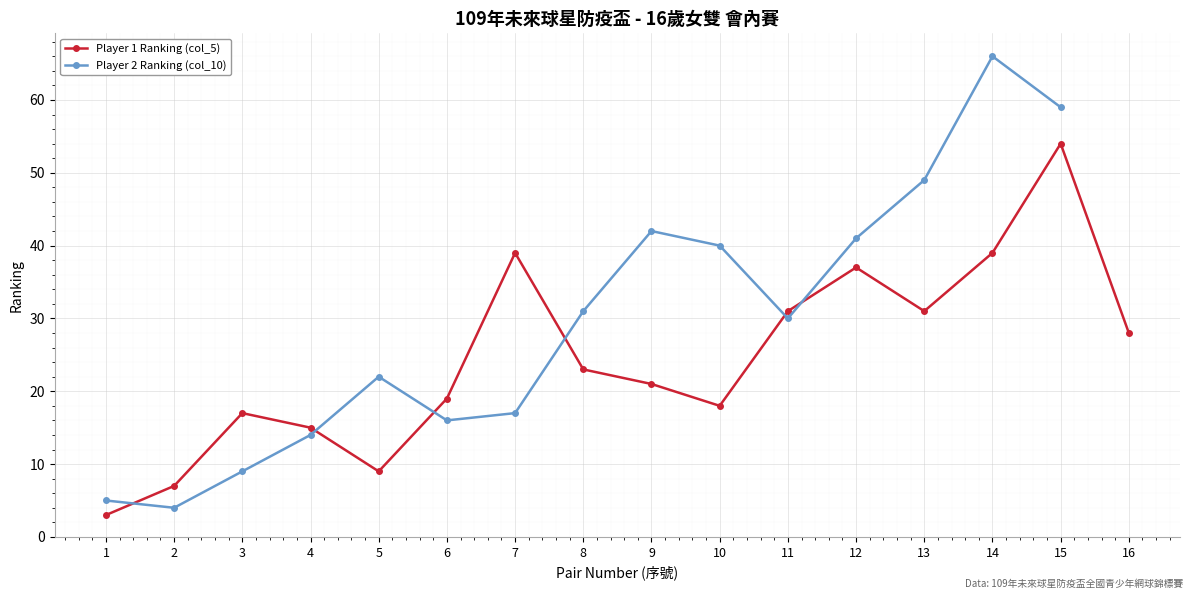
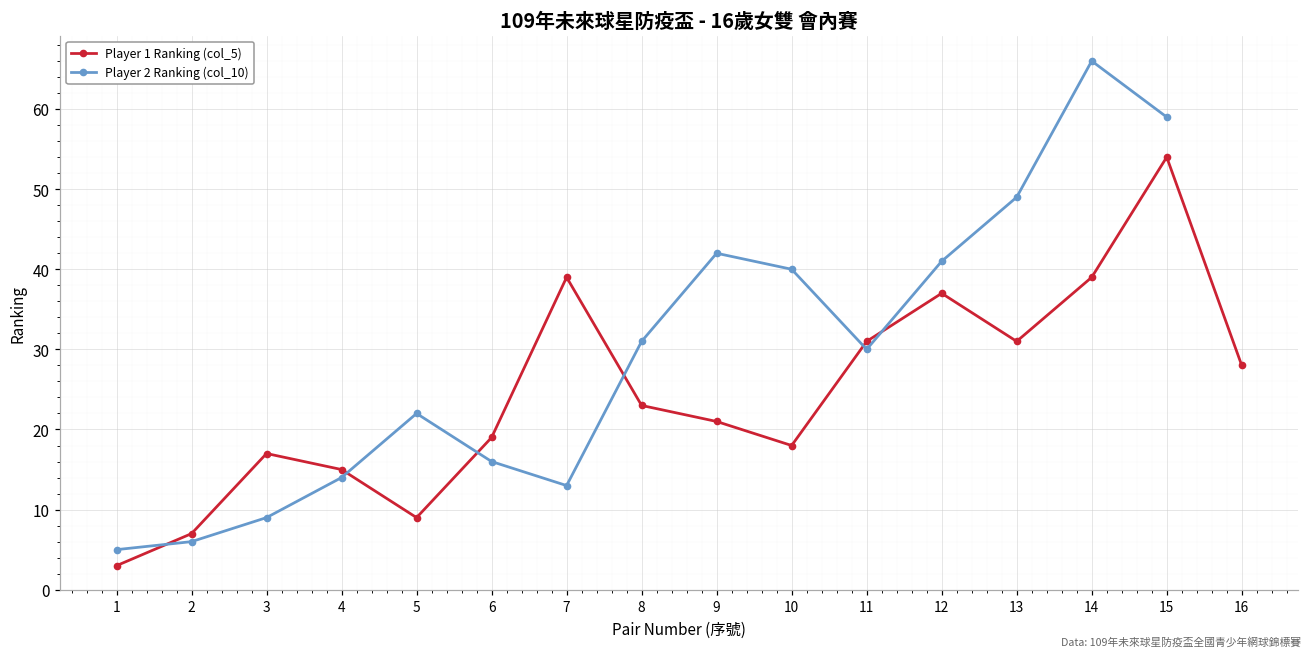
  {
    "Player 1 Ranking (col_5)": {
      "1": 3,
      "2": 7,
      "3": 17,
      "4": 15,
      "5": 9,
      "6": 19,
      "7": 39,
      "8": 23,
      "9": 21,
      "10": 18,
      "11": 31,
      "12": 37,
      "13": 31,
      "14": 39,
      "15": 54,
      "16": 28
    },
    "Player 2 Ranking (col_10)": {
      "1": 5,
-     "2": 4,
+     "2": 6,
      "3": 9,
      "4": 14,
      "5": 22,
      "6": 16,
-     "7": 17,
+     "7": 13,
      "8": 31,
      "9": 42,
      "10": 40,
      "11": 30,
      "12": 41,
      "13": 49,
      "14": 66,
      "15": 59
    }
  }
